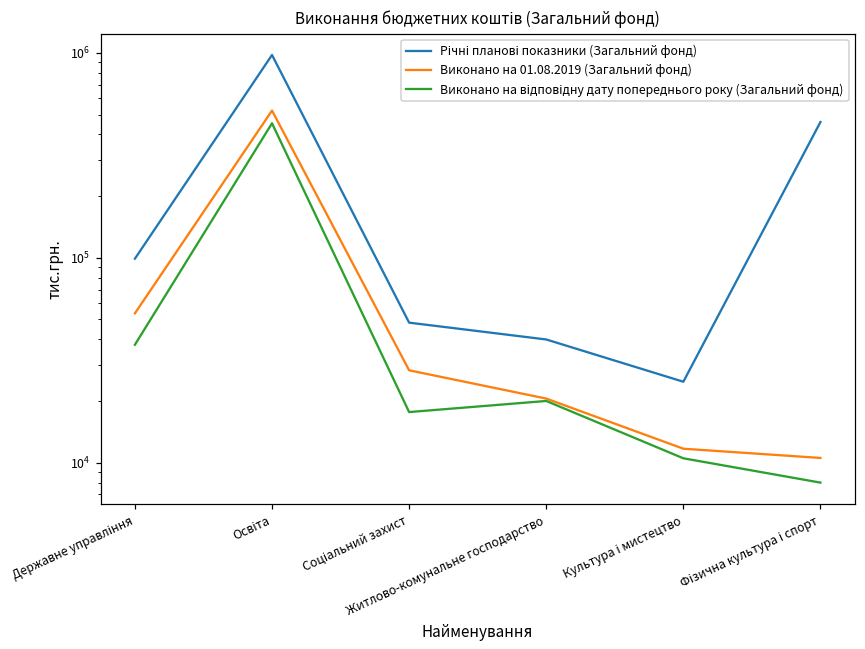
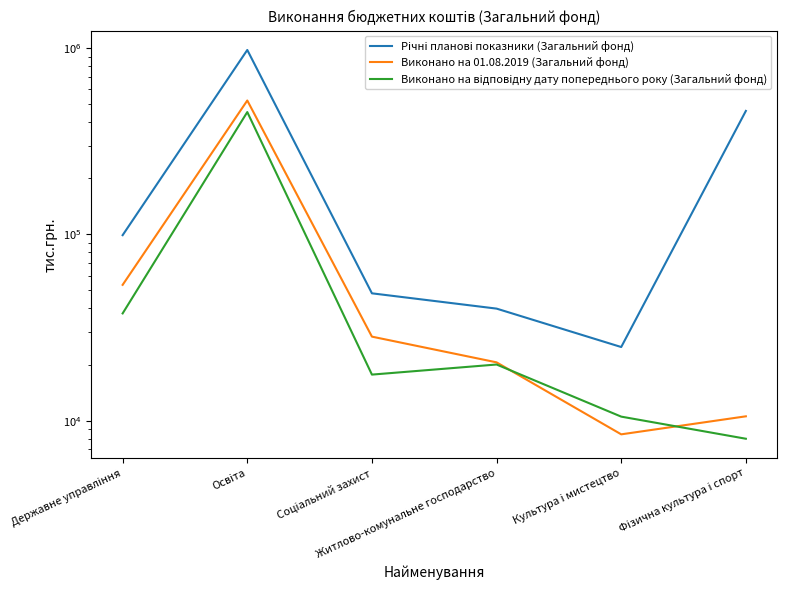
  {
    "Річні планові показники (Загальний фонд)": {
      "Державне управління": 100000,
      "Освіта": 1000000,
      "Соціальний захист": 48000,
      "Житлово-комунальне господарство": 40000,
      "Культура і мистецтво": 25000,
      "Фізична культура і спорт": 460000
    },
    "Виконано на 01.08.2019 (Загальний фонд)": {
      "Державне управління": 54000,
      "Освіта": 520000,
      "Соціальний захист": 28000,
-     "Культура і мистецтво": 12000,
+     "Культура і мистецтво": 8000,
      "Фізична культура і спорт": 11000
    },
    "Виконано на відповідну дату попереднього року (Загальний фонд)": {
      "Державне управління": 38000,
      "Освіта": 450000,
      "Соціальний захист": 18000,
      "Культура і мистецтво": 11000,
      "Фізична культура і спорт": 8000
    }
  }
